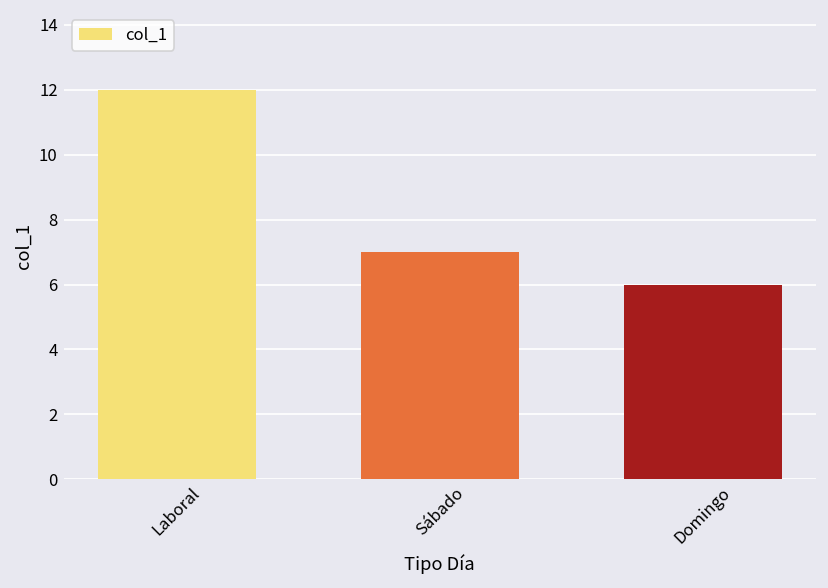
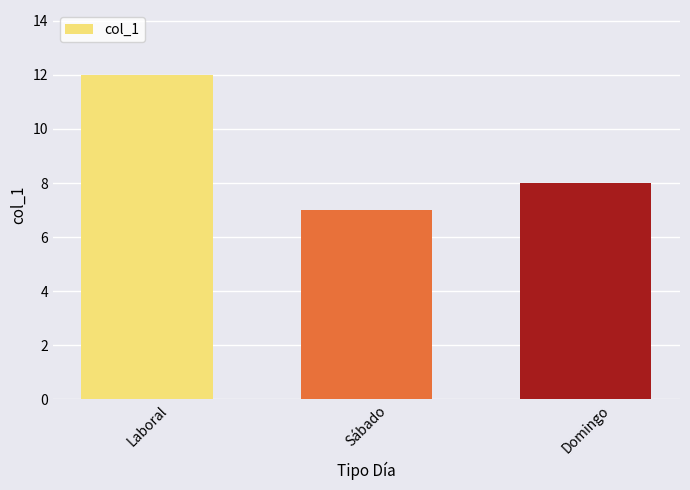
  {
    "Laboral": 12,
    "Sábado": 7,
-   "Domingo": 6
+   "Domingo": 8
  }
